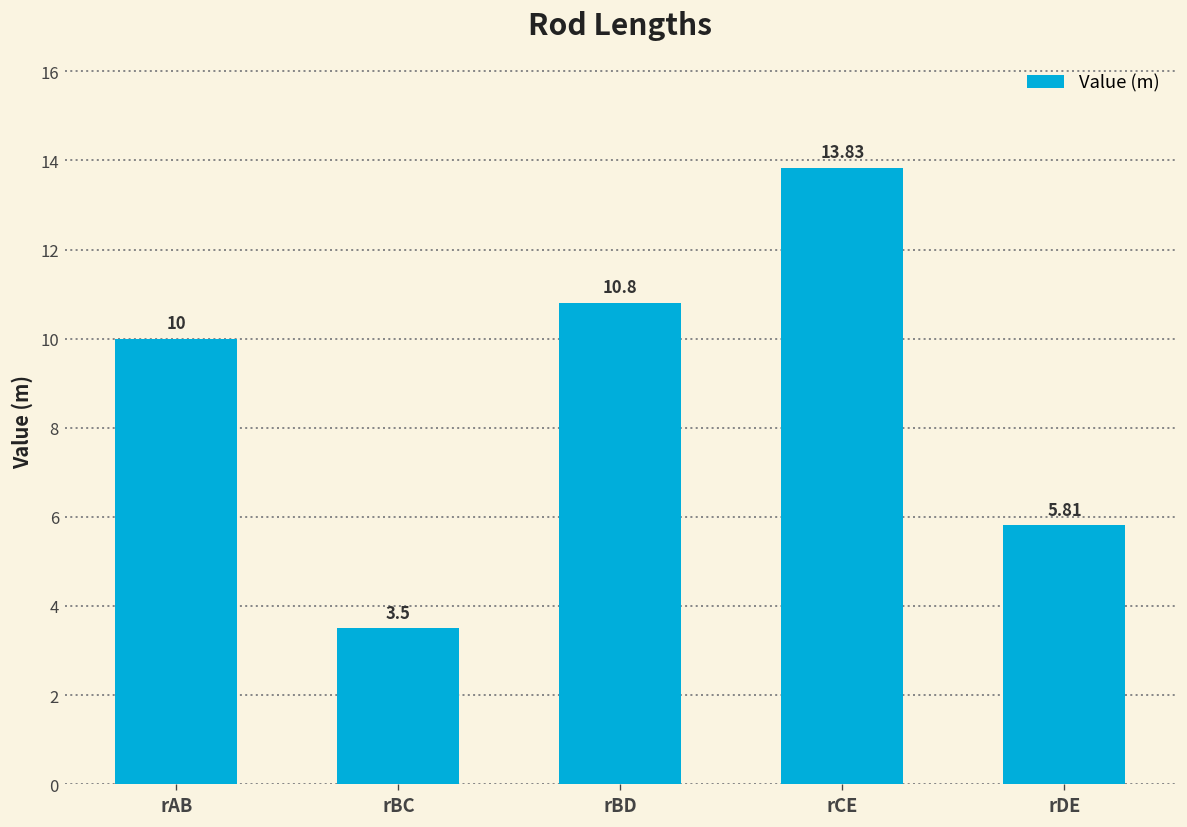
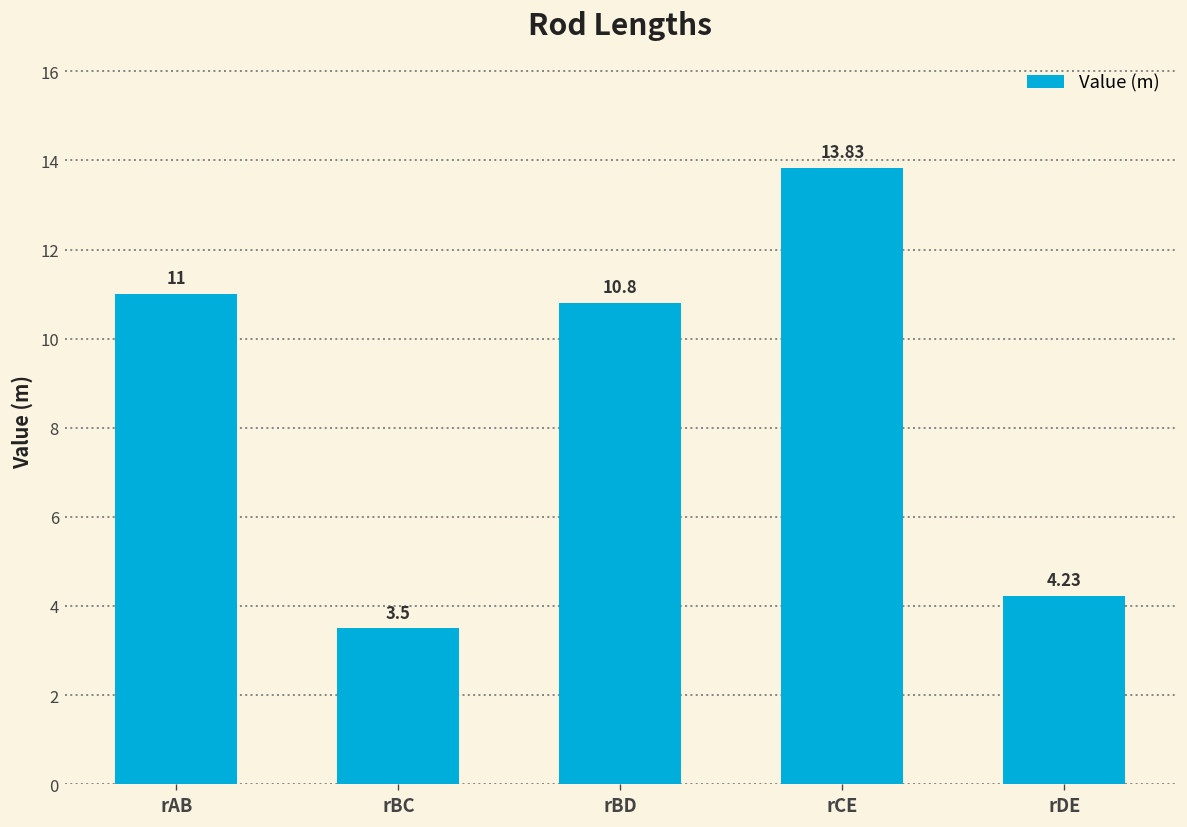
  {
-   "rAB": 10,
+   "rAB": 11,
    "rBC": 3.5,
    "rBD": 10.8,
    "rCE": 13.83,
-   "rDE": 5.81
+   "rDE": 4.23
  }
